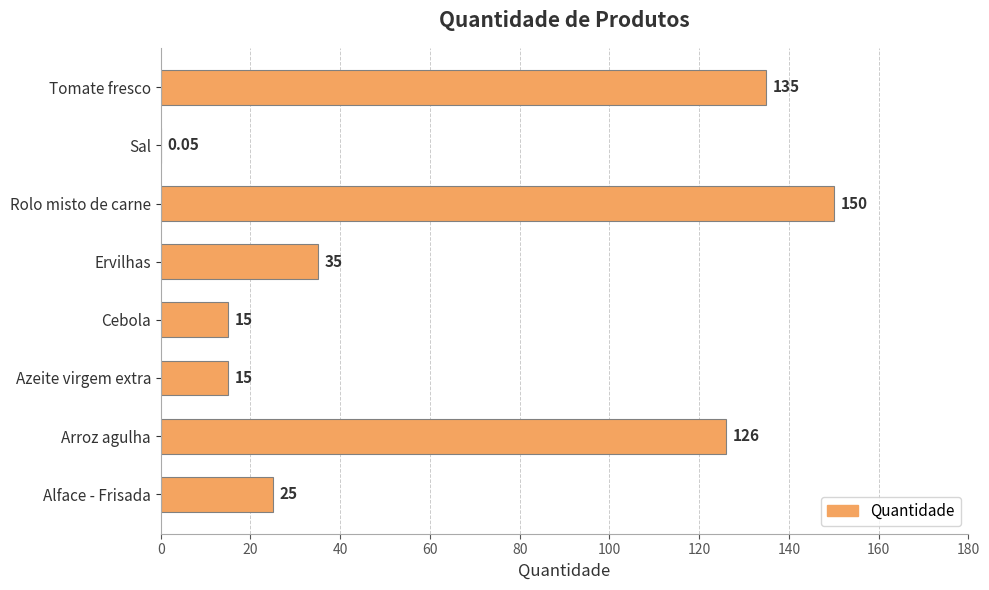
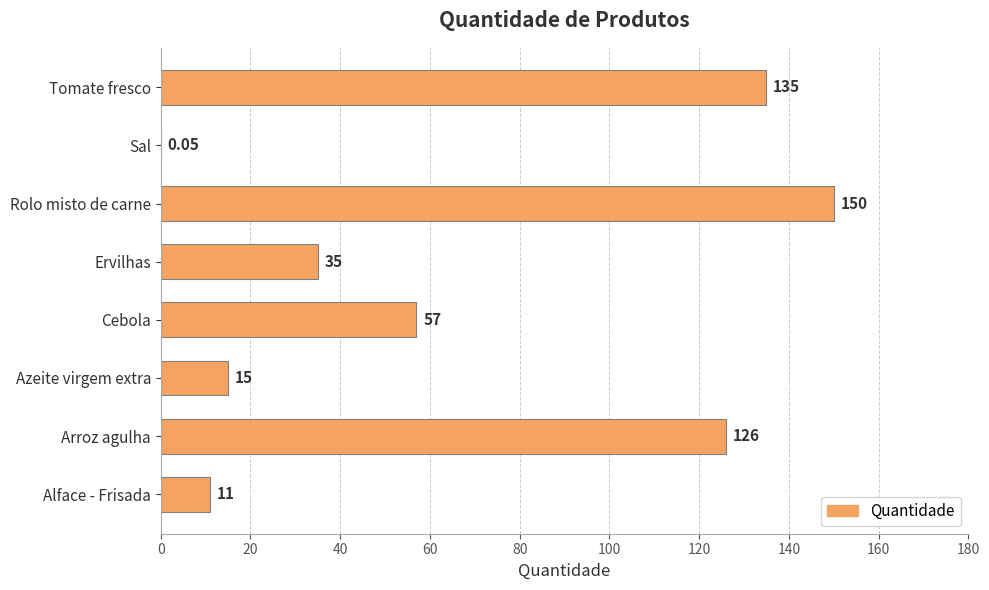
  {
    "Tomate fresco": 135,
    "Sal": 0.05,
    "Rolo misto de carne": 150,
    "Ervilhas": 35,
-   "Cebola": 15,
+   "Cebola": 57,
    "Azeite virgem extra": 15,
    "Arroz agulha": 126,
-   "Alface - Frisada": 25
+   "Alface - Frisada": 11
  }
